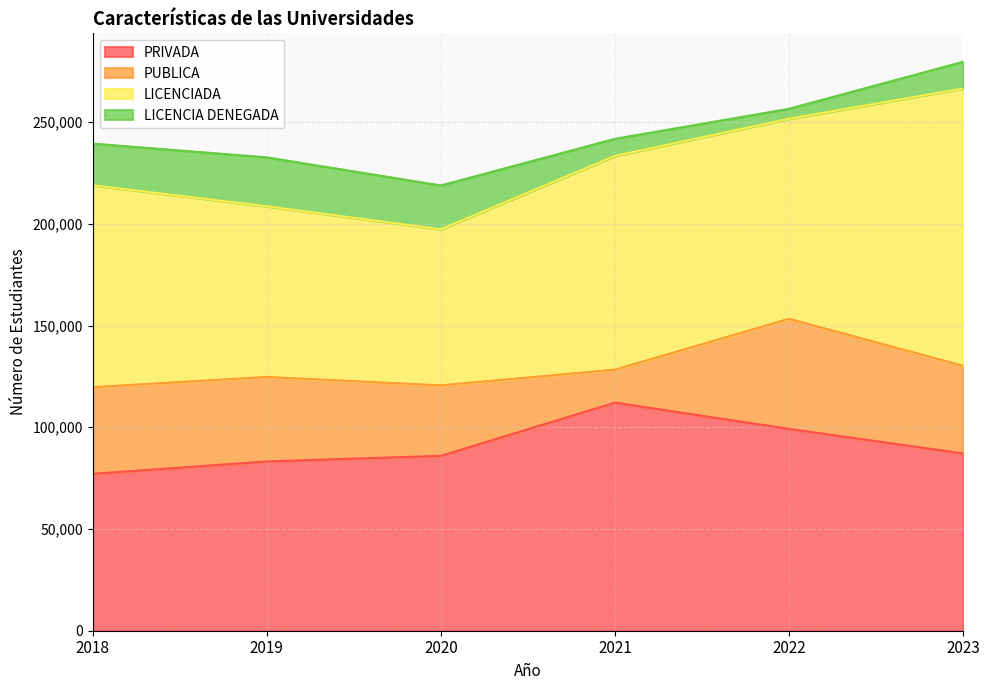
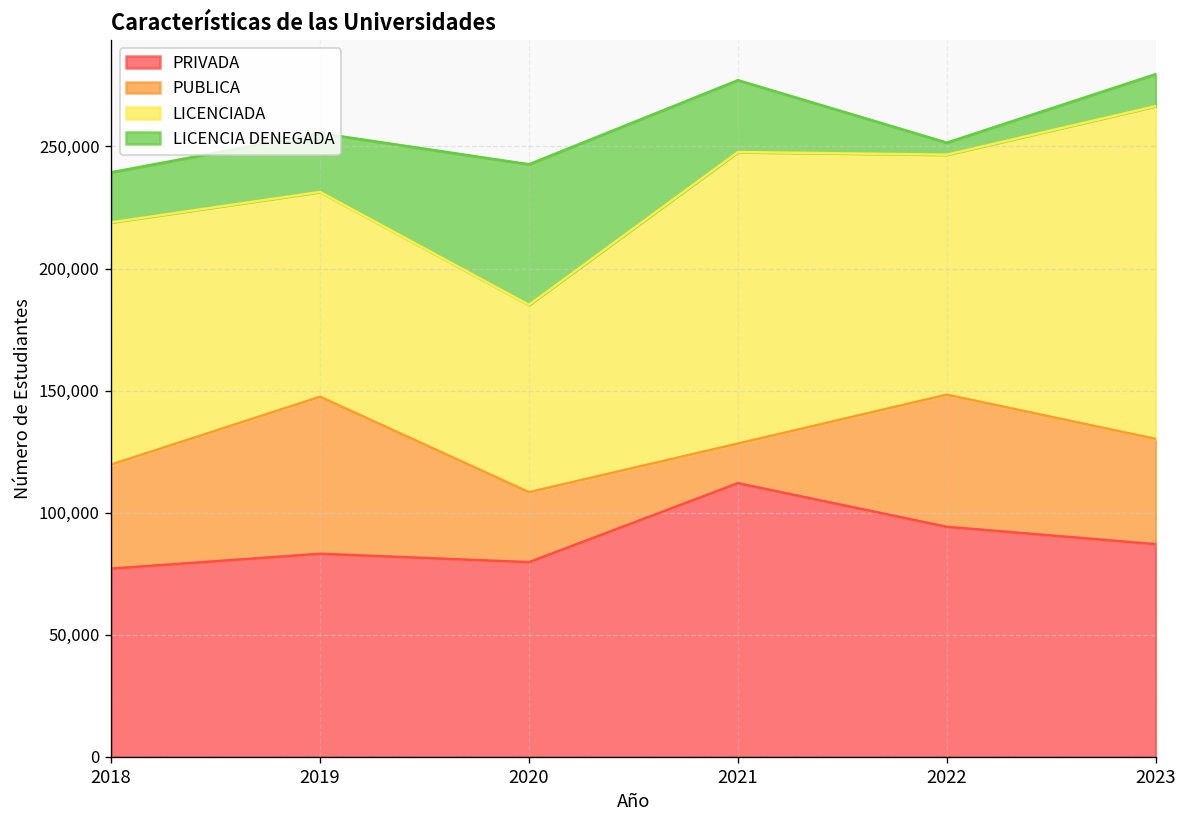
  {
    "PRIVADA": {
      "2018": "77,000",
      "2019": "83,000",
-     "2020": "86,000",
+     "2020": "80,000",
      "2021": "112,000",
-     "2022": "99,000",
+     "2022": "94,000",
      "2023": "87,000"
    },
    "PUBLICA": {
      "2018": "43,000",
-     "2019": "42,000",
-     "2020": "35,000",
+     "2019": "64,000",
+     "2020": "29,000",
      "2021": "16,000",
      "2022": "54,000",
      "2023": "43,000"
    },
    "LICENCIADA": {
      "2018": "99,000",
      "2019": "84,000",
      "2020": "77,000",
-     "2021": "105,000",
+     "2021": "119,000",
      "2022": "98,000",
      "2023": "136,000"
    },
    "LICENCIA DENEGADA": {
      "2018": "20,000",
-     "2020": "22,000",
-     "2021": "8,000",
+     "2020": "58,000",
+     "2021": "29,000",
      "2022": "5,000",
      "2023": "13,000"
    }
  }
